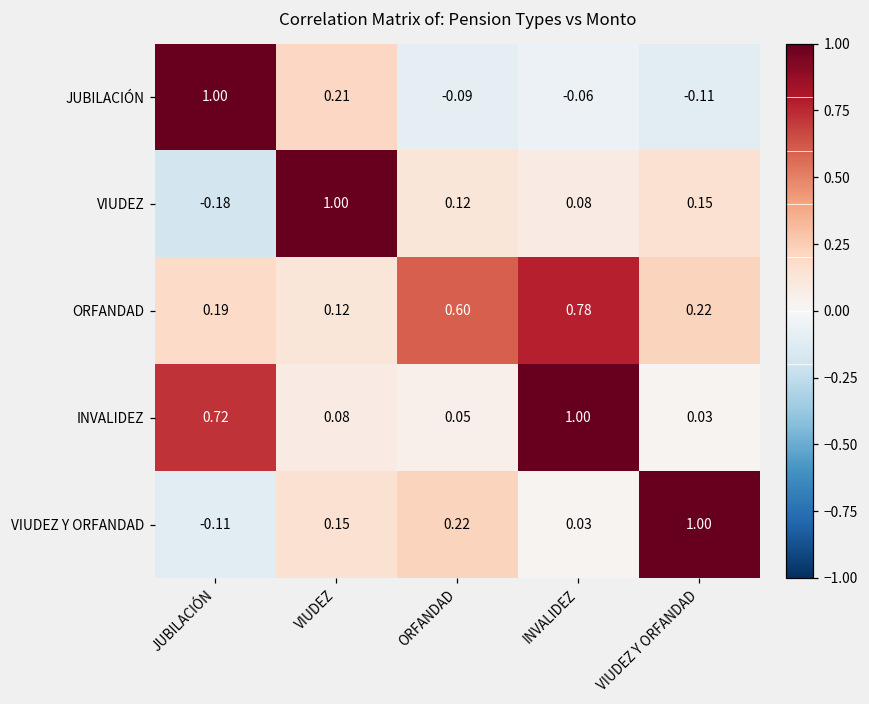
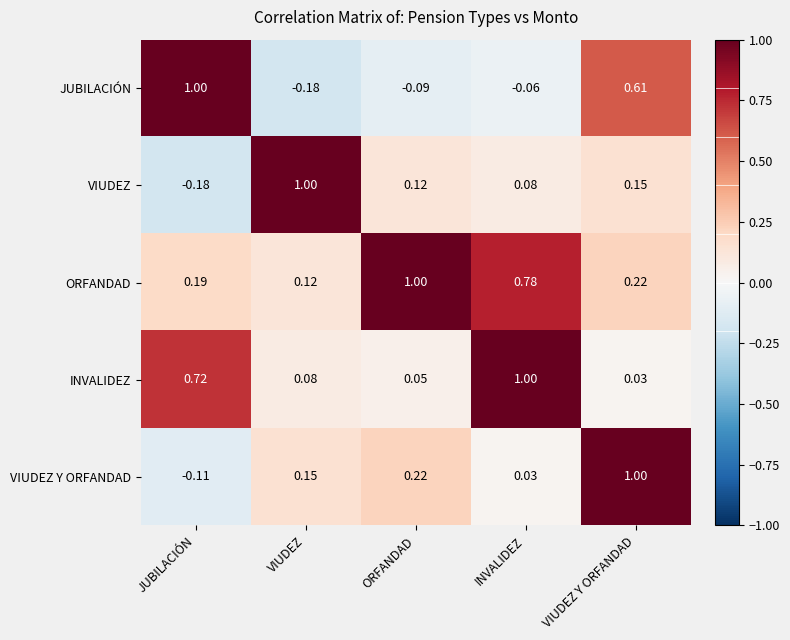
  {
    "JUBILACIÓN": {
      "JUBILACIÓN": 1.00,
-     "VIUDEZ": 0.21,
+     "VIUDEZ": -0.18,
      "ORFANDAD": -0.09,
      "INVALIDEZ": -0.06,
-     "VIUDEZ Y ORFANDAD": -0.11
+     "VIUDEZ Y ORFANDAD": 0.61
    },
    "VIUDEZ": {
      "JUBILACIÓN": -0.18,
      "VIUDEZ": 1.00,
      "ORFANDAD": 0.12,
      "INVALIDEZ": 0.08,
      "VIUDEZ Y ORFANDAD": 0.15
    },
    "ORFANDAD": {
      "JUBILACIÓN": 0.19,
      "VIUDEZ": 0.12,
-     "ORFANDAD": 0.60,
+     "ORFANDAD": 1.00,
      "INVALIDEZ": 0.78,
      "VIUDEZ Y ORFANDAD": 0.22
    },
    "INVALIDEZ": {
      "JUBILACIÓN": 0.72,
      "VIUDEZ": 0.08,
      "ORFANDAD": 0.05,
      "INVALIDEZ": 1.00,
      "VIUDEZ Y ORFANDAD": 0.03
    },
    "VIUDEZ Y ORFANDAD": {
      "JUBILACIÓN": -0.11,
      "VIUDEZ": 0.15,
      "ORFANDAD": 0.22,
      "INVALIDEZ": 0.03,
      "VIUDEZ Y ORFANDAD": 1.00
    }
  }
